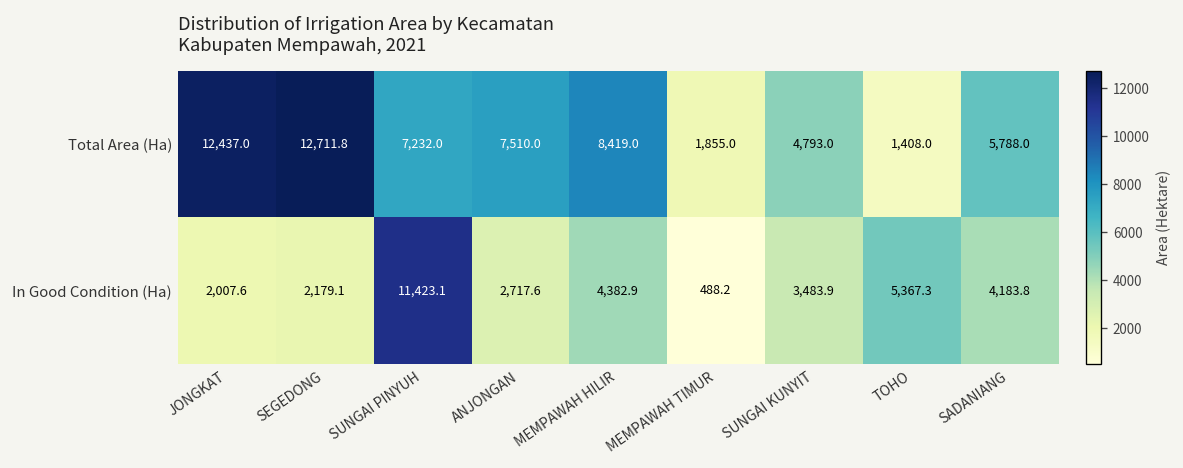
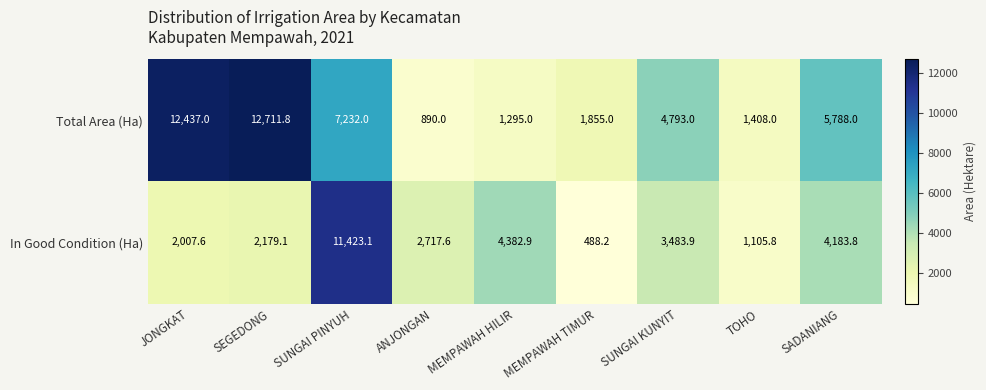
  {
    "Total Area (Ha)": {
      "JONGKAT": "12,437.0",
      "SEGEDONG": "12,711.8",
      "SUNGAI PINYUH": "7,232.0",
-     "ANJONGAN": "7,510.0",
-     "MEMPAWAH HILIR": "8,419.0",
+     "ANJONGAN": "890.0",
+     "MEMPAWAH HILIR": "1,295.0",
      "MEMPAWAH TIMUR": "1,855.0",
      "SUNGAI KUNYIT": "4,793.0",
      "TOHO": "1,408.0",
      "SADANIANG": "5,788.0"
    },
    "In Good Condition (Ha)": {
      "JONGKAT": "2,007.6",
      "SEGEDONG": "2,179.1",
      "SUNGAI PINYUH": "11,423.1",
      "ANJONGAN": "2,717.6",
      "MEMPAWAH HILIR": "4,382.9",
      "MEMPAWAH TIMUR": "488.2",
      "SUNGAI KUNYIT": "3,483.9",
-     "TOHO": "5,367.3",
+     "TOHO": "1,105.8",
      "SADANIANG": "4,183.8"
    }
  }
